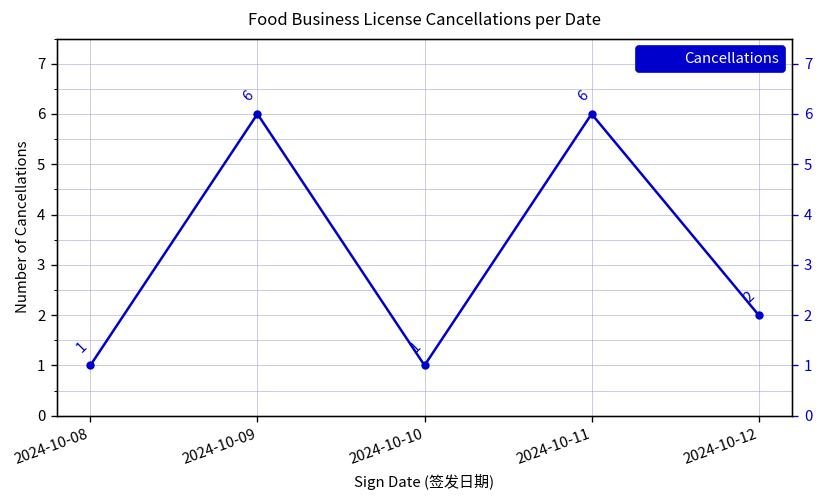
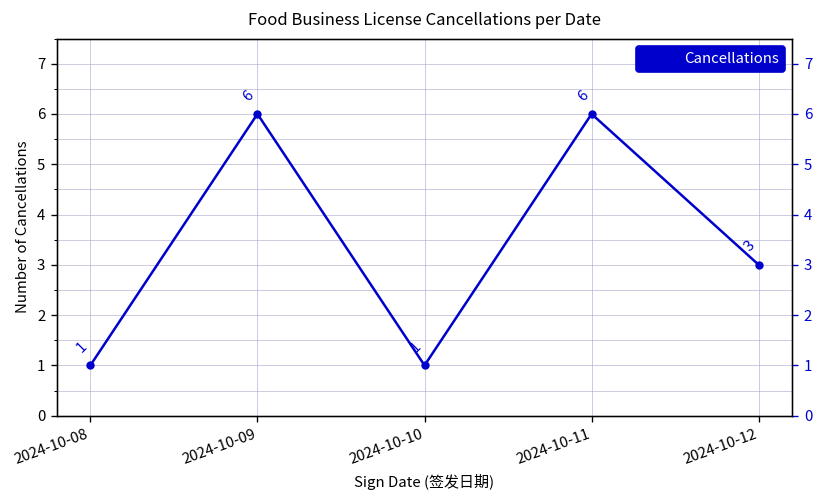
  {
    "2024-10-08": 1,
    "2024-10-09": 6,
    "2024-10-10": 1,
    "2024-10-11": 6,
-   "2024-10-12": 2
+   "2024-10-12": 3
  }
